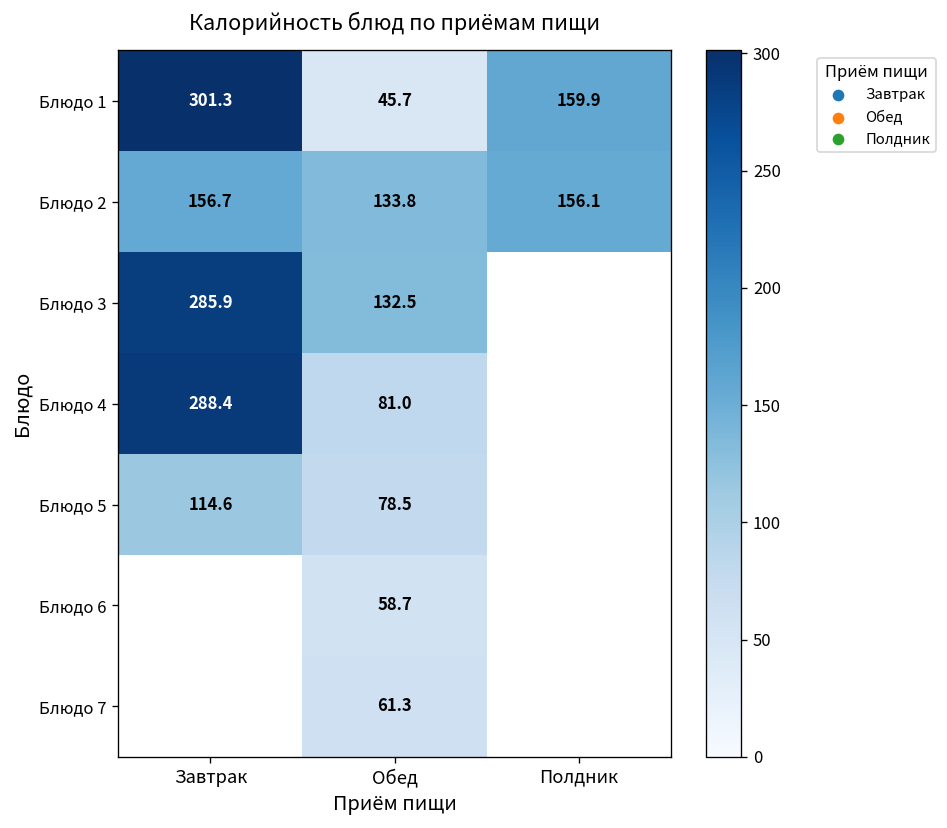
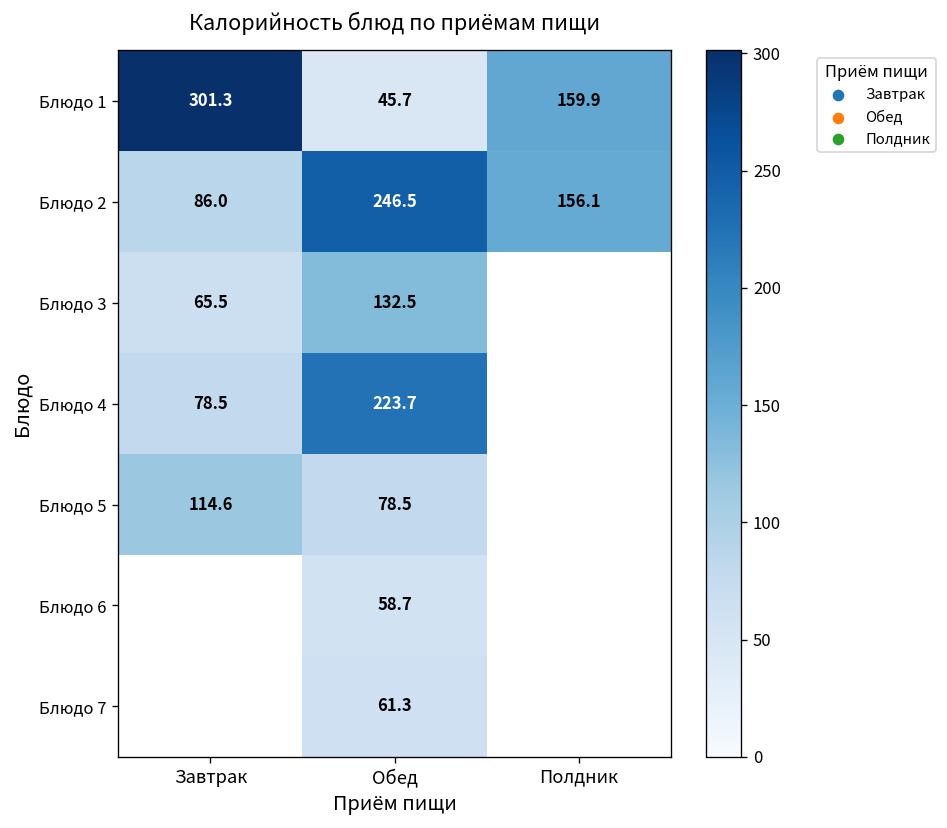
  {
    "Блюдо 1": {
      "Завтрак": 301.3,
      "Обед": 45.7,
      "Полдник": 159.9
    },
    "Блюдо 2": {
-     "Завтрак": 156.7,
-     "Обед": 133.8,
+     "Завтрак": 86.0,
+     "Обед": 246.5,
      "Полдник": 156.1
    },
    "Блюдо 3": {
-     "Завтрак": 285.9,
+     "Завтрак": 65.5,
      "Обед": 132.5
    },
    "Блюдо 4": {
-     "Завтрак": 288.4,
-     "Обед": 81.0
+     "Завтрак": 78.5,
+     "Обед": 223.7
    },
    "Блюдо 5": {
      "Завтрак": 114.6,
      "Обед": 78.5
    },
    "Блюдо 6": {
      "Обед": 58.7
    },
    "Блюдо 7": {
      "Обед": 61.3
    }
  }
